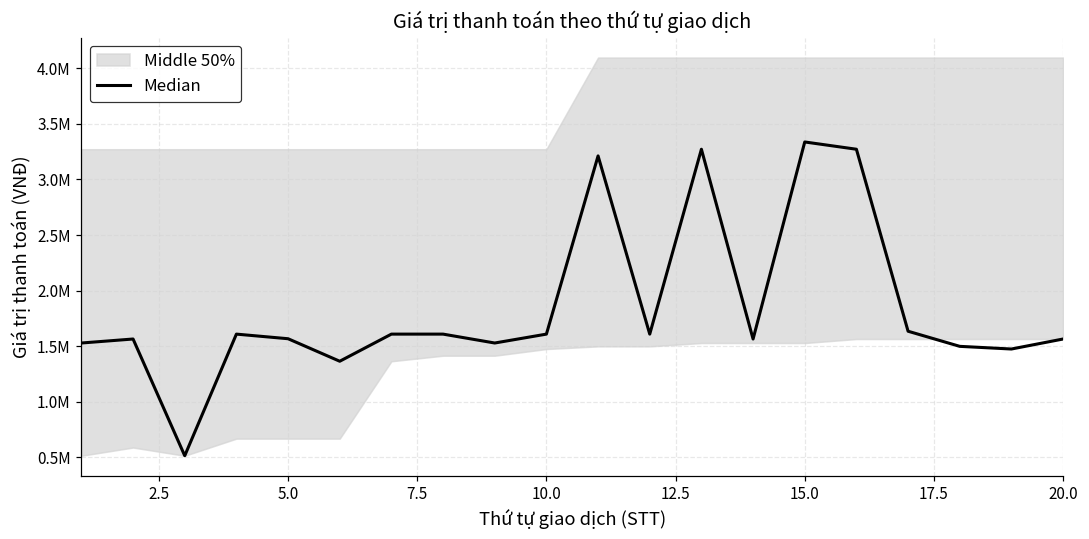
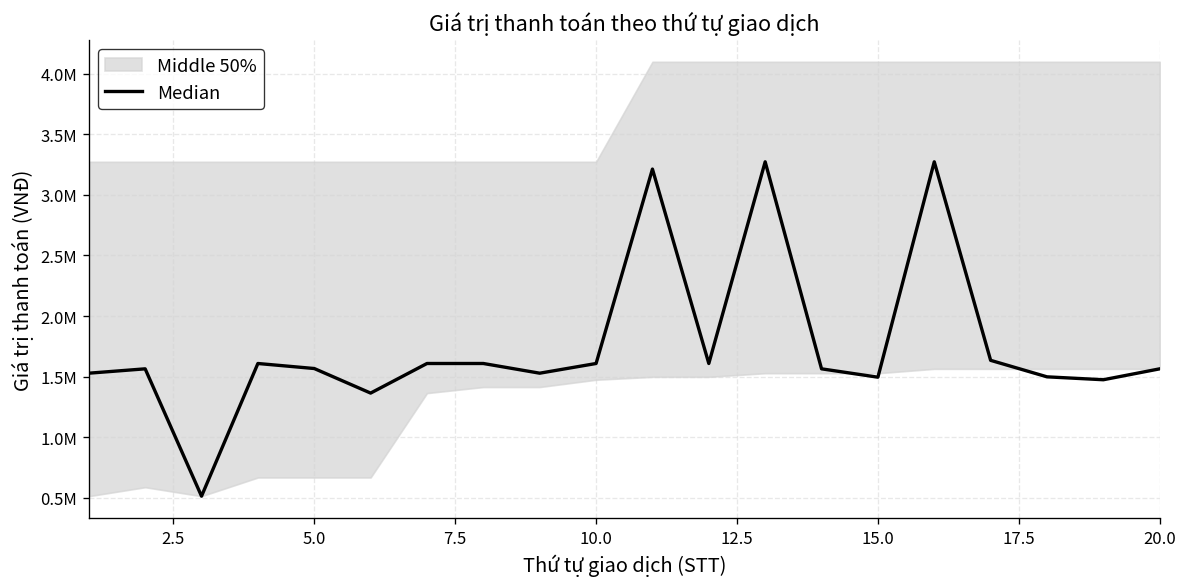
  {
    "Median": {
      "5.0": 1570000,
      "10.0": 1610000,
-     "15.0": 3340000,
+     "15.0": 1500000,
      "20.0": 1570000
    }
  }
